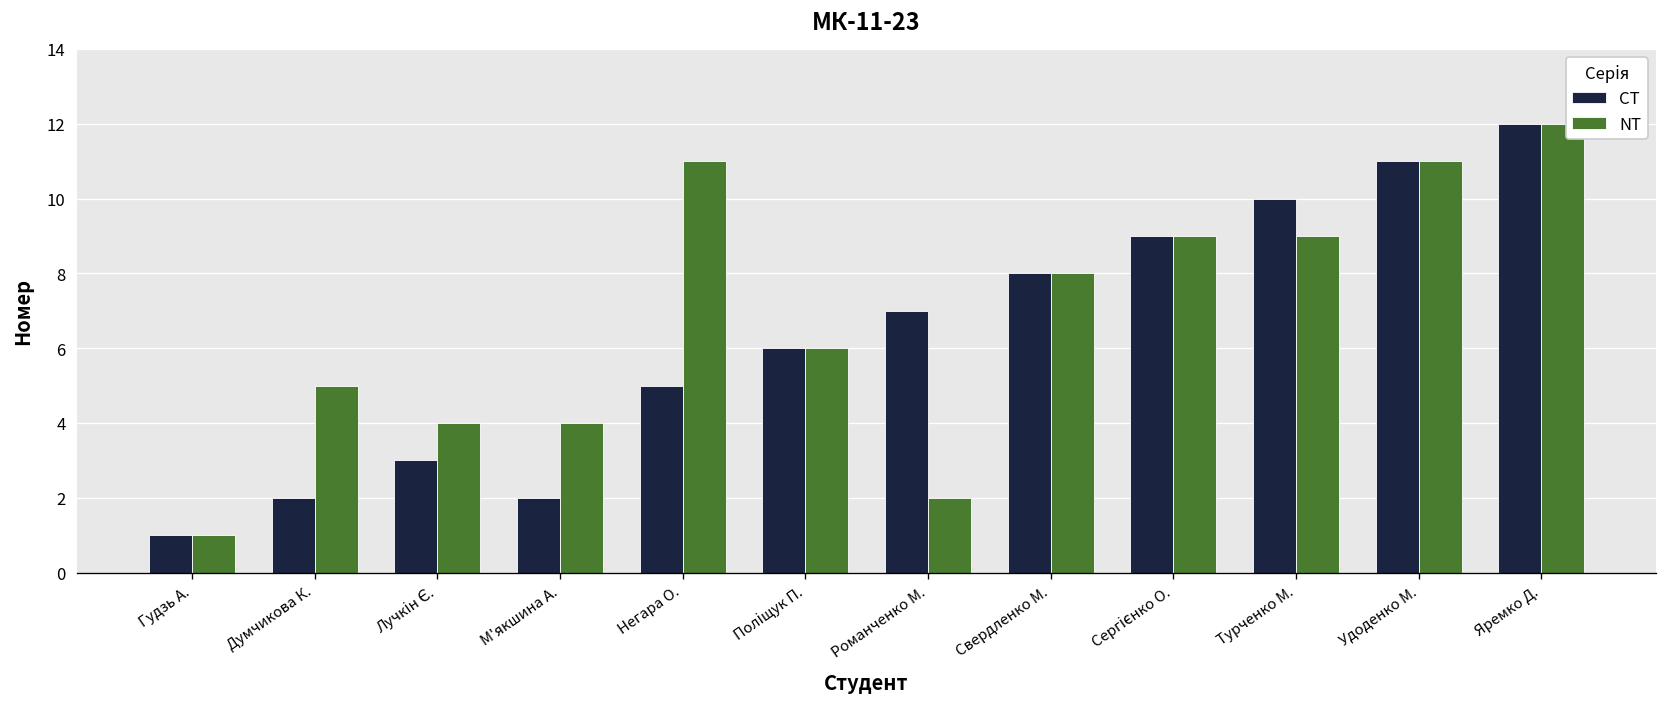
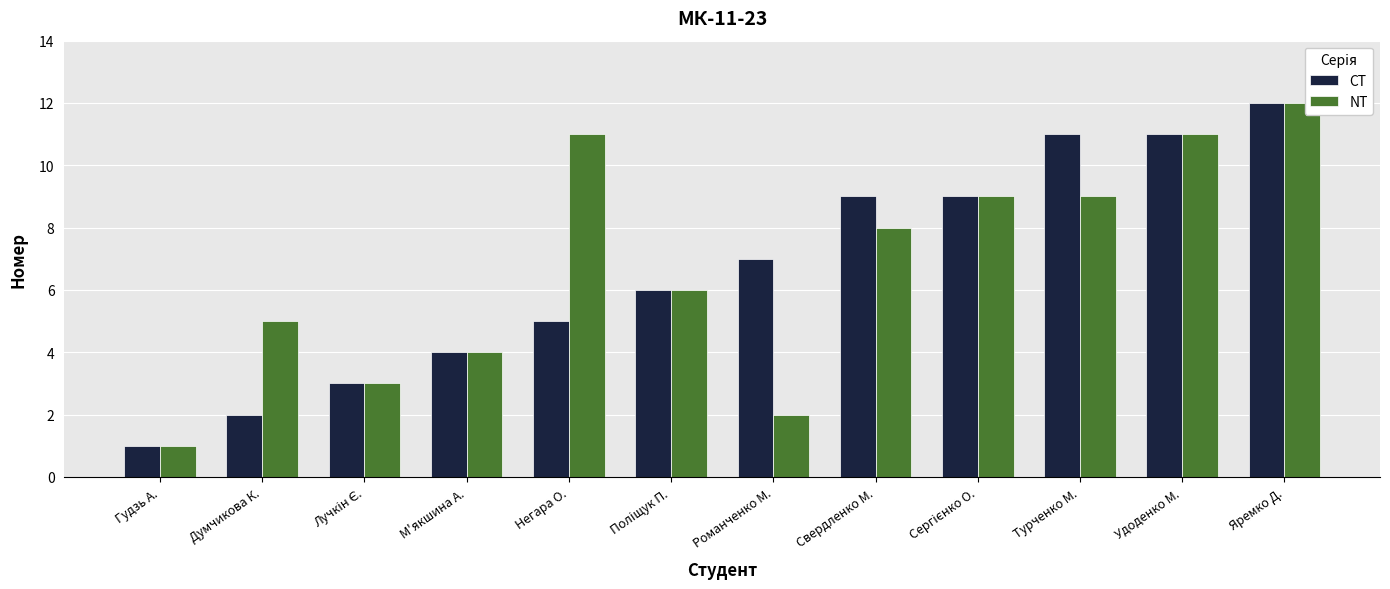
  {
    "CT": {
      "Гудзь А.": 1,
      "Думчикова К.": 2,
      "Лучкін Є.": 3,
-     "М'якшина А.": 2,
+     "М'якшина А.": 4,
      "Негара О.": 5,
      "Поліщук П.": 6,
      "Романченко М.": 7,
-     "Свердленко М.": 8,
+     "Свердленко М.": 9,
      "Сергієнко О.": 9,
-     "Турченко М.": 10,
+     "Турченко М.": 11,
      "Удоденко М.": 11,
      "Яремко Д.": 12
    },
    "NT": {
      "Гудзь А.": 1,
      "Думчикова К.": 5,
-     "Лучкін Є.": 4,
+     "Лучкін Є.": 3,
      "М'якшина А.": 4,
      "Негара О.": 11,
      "Поліщук П.": 6,
      "Романченко М.": 2,
      "Свердленко М.": 8,
      "Сергієнко О.": 9,
      "Турченко М.": 9,
      "Удоденко М.": 11,
      "Яремко Д.": 12
    }
  }
